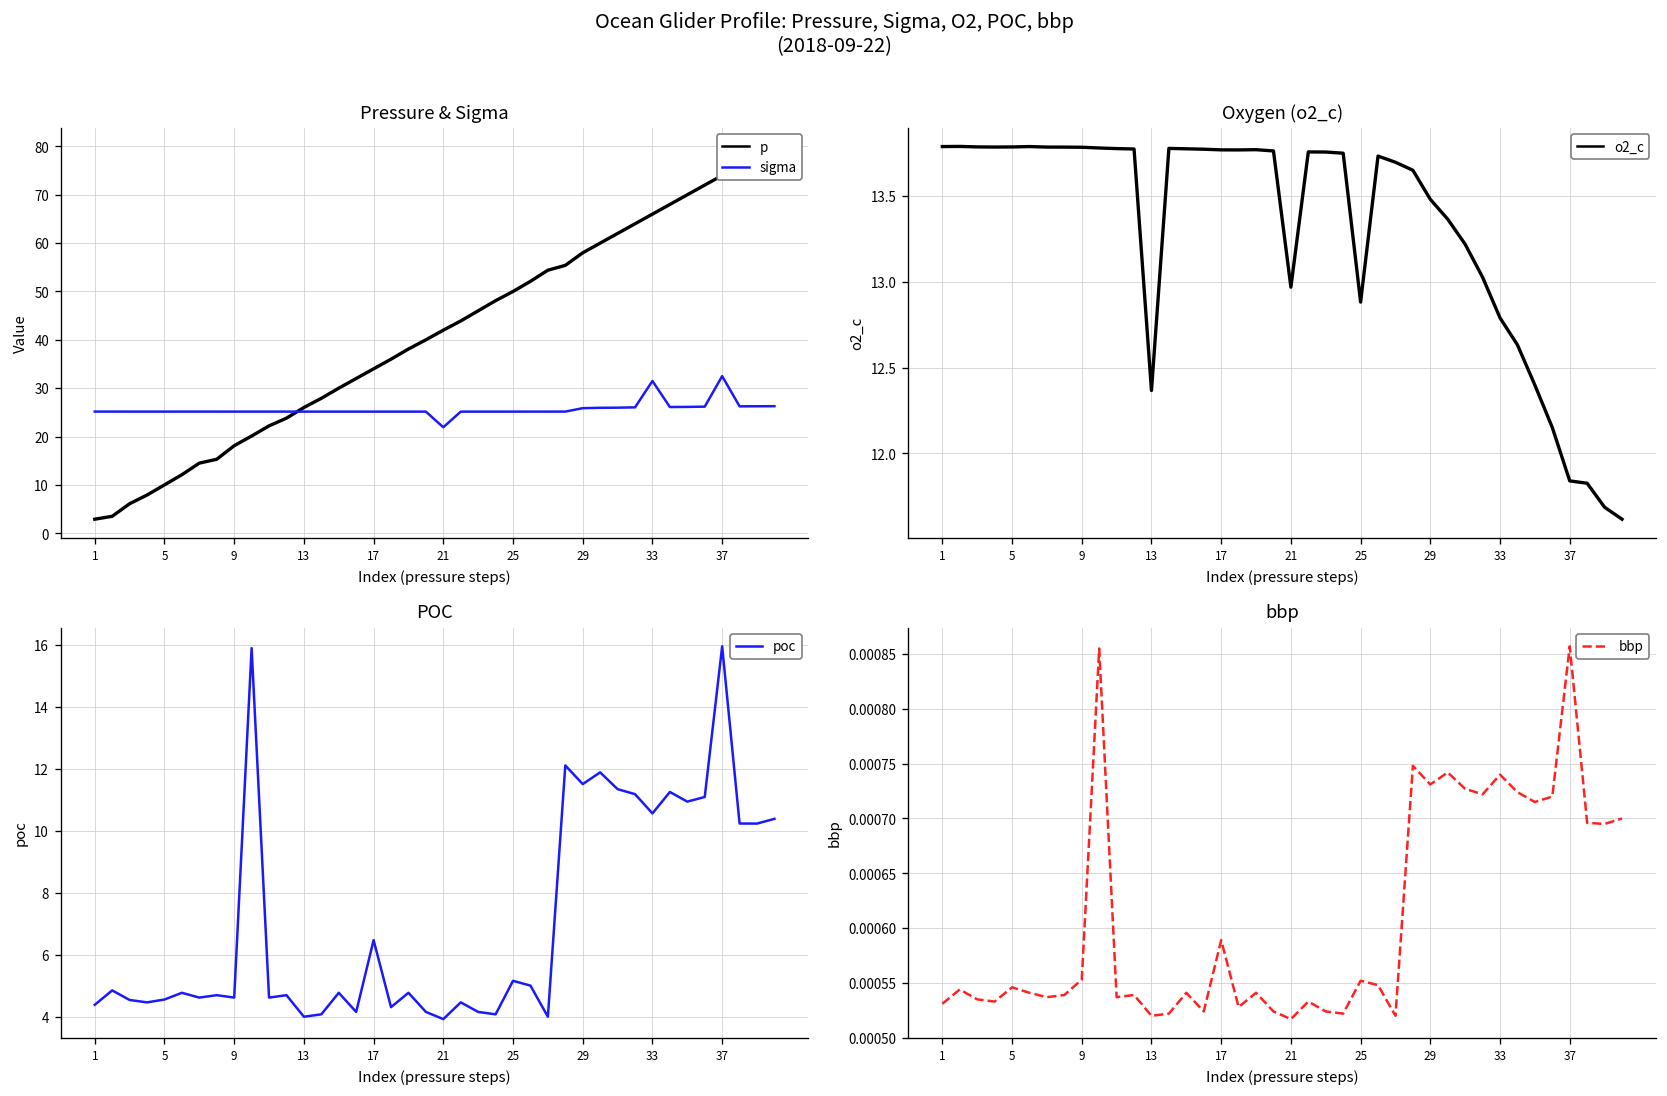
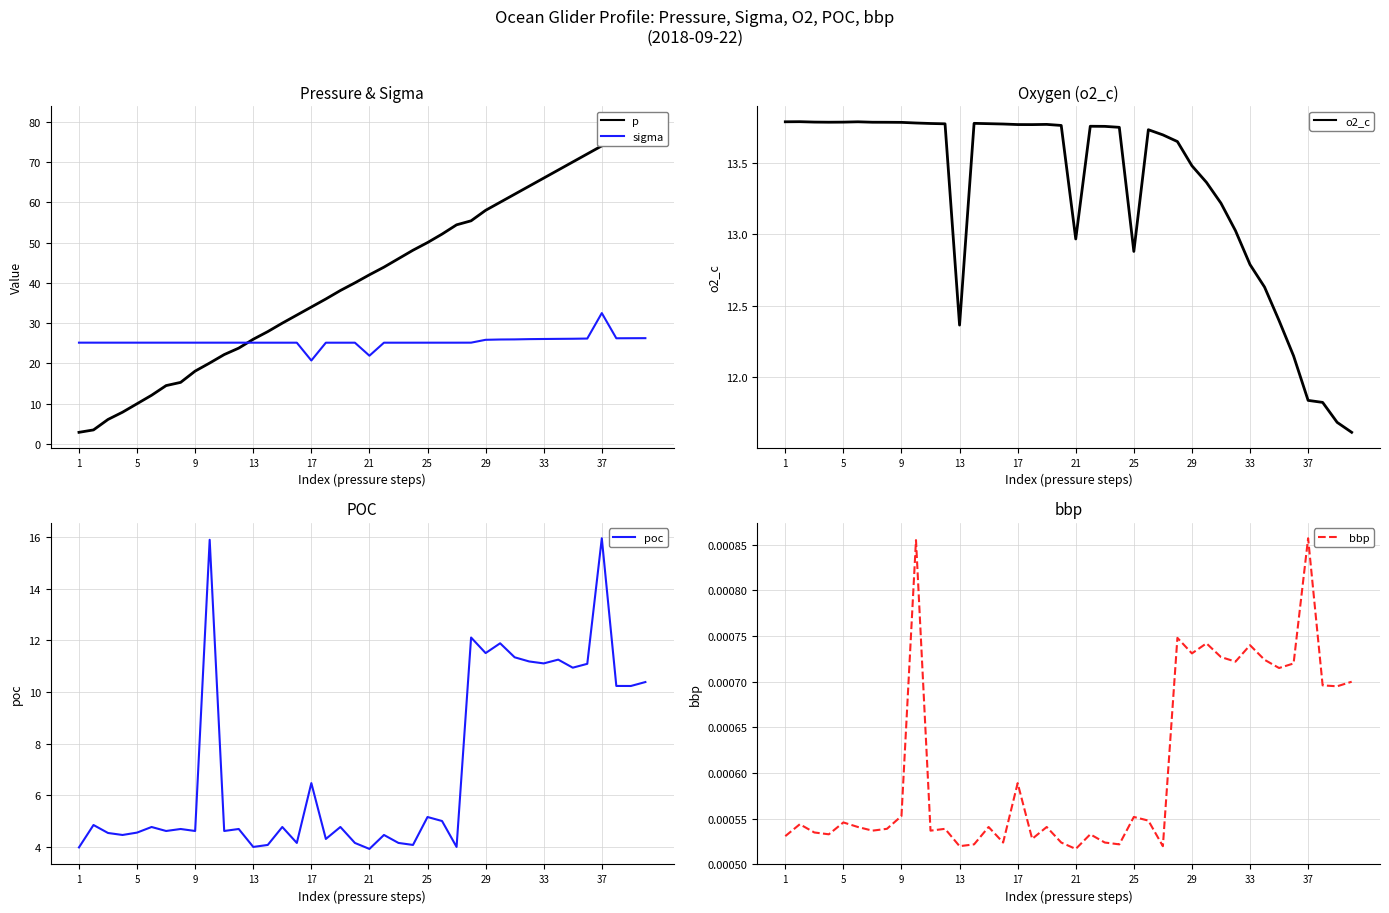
  {
    "Pressure & Sigma": {
      "p": {
        "1": 3,
        "5": 10,
        "9": 18,
        "13": 26,
        "17": 34,
        "21": 42,
        "25": 50,
        "29": 58,
        "33": 66
      },
      "sigma": {
        "1": 25,
        "5": 25,
        "9": 25,
        "13": 25,
-       "17": 25,
+       "17": 21,
        "21": 22,
        "25": 25,
        "29": 26,
-       "33": 31,
+       "33": 26,
        "37": 32
      }
    },
    "Oxygen (o2_c)": {
      "1": 13.79,
      "5": 13.79,
      "9": 13.78,
      "13": 12.37,
      "17": 13.77,
      "21": 12.97,
      "25": 12.88,
      "29": 13.48,
      "33": 12.79,
      "37": 11.84
    },
    "POC": {
-     "1": 4.4,
+     "1": 4.0,
      "5": 4.6,
      "9": 4.6,
      "13": 4.0,
      "17": 6.5,
      "21": 3.9,
      "25": 5.2,
      "29": 11.5,
-     "33": 10.6,
+     "33": 11.1,
      "37": 16.0
    },
    "bbp": {
      "1": 0.00053,
      "5": 0.00055,
      "9": 0.00055,
      "13": 0.00052,
      "17": 0.00059,
      "21": 0.00052,
      "25": 0.00055,
      "29": 0.00073,
      "33": 0.00074,
      "37": 0.00086
    }
  }
